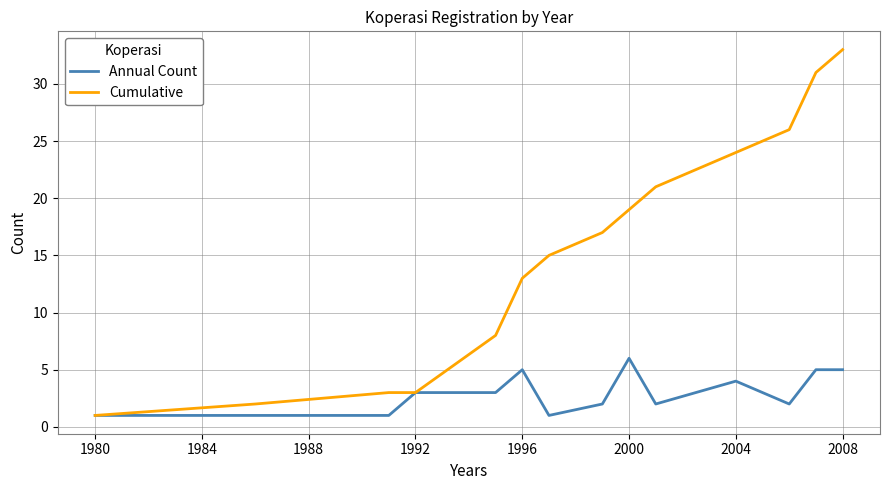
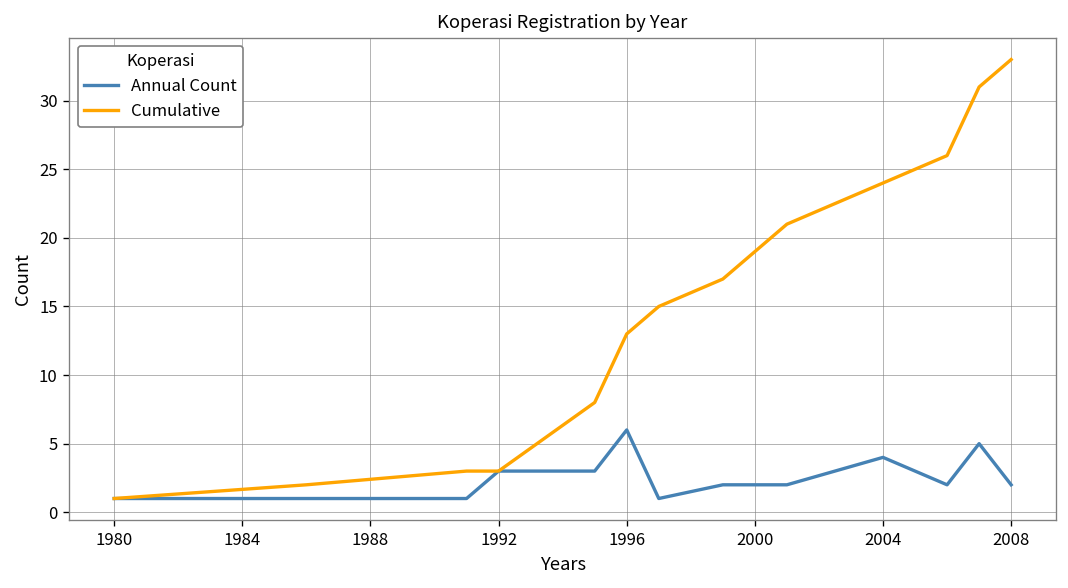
  {
    "Annual Count": {
-     "1996": 5,
-     "2000": 6,
+     "1996": 6,
+     "2000": 2,
      "2004": 4,
-     "2008": 5
+     "2008": 2
    },
    "Cumulative": {
      "1996": 13,
      "2000": 19,
      "2004": 24,
      "2008": 33
    }
  }
